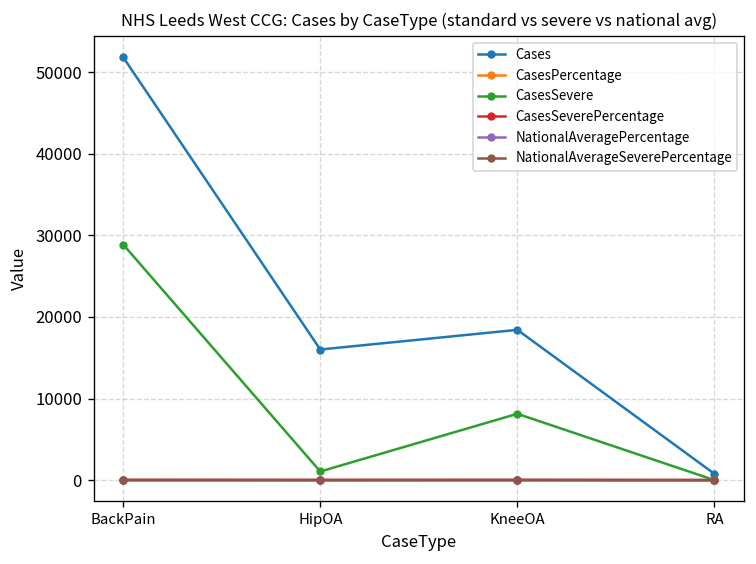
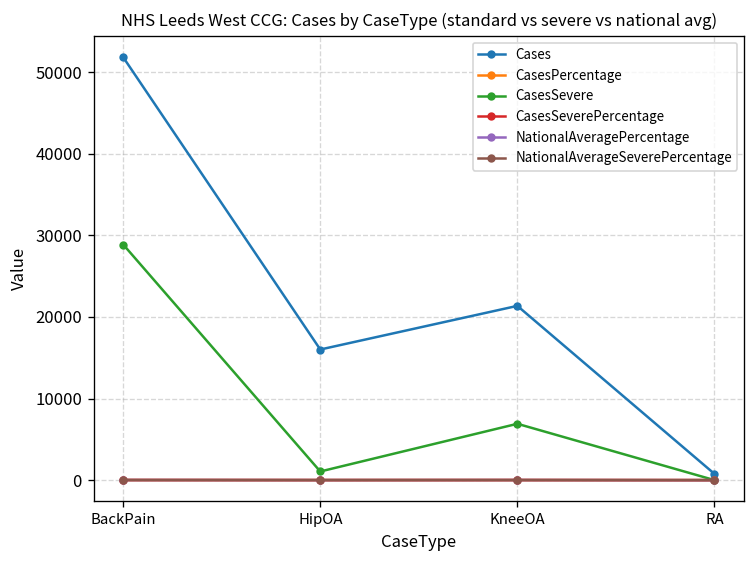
  {
    "Cases": {
      "BackPain": 52000,
      "HipOA": 16000,
-     "KneeOA": 18000,
+     "KneeOA": 21000,
      "RA": 1000
    },
    "NationalAverageSeverePercentage": {
      "BackPain": 0,
      "HipOA": 0,
      "KneeOA": 0
    },
    "CasesSevere": {
      "BackPain": 29000,
      "HipOA": 1000,
-     "KneeOA": 8000
+     "KneeOA": 7000
    }
  }
